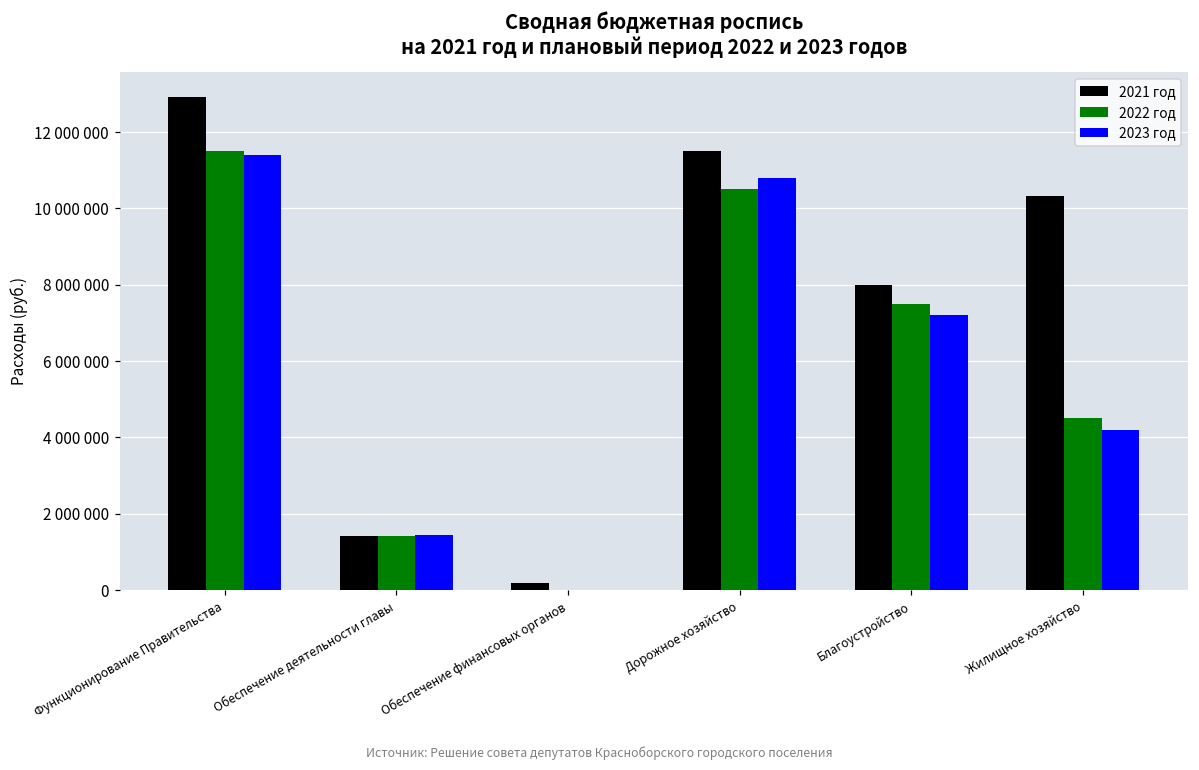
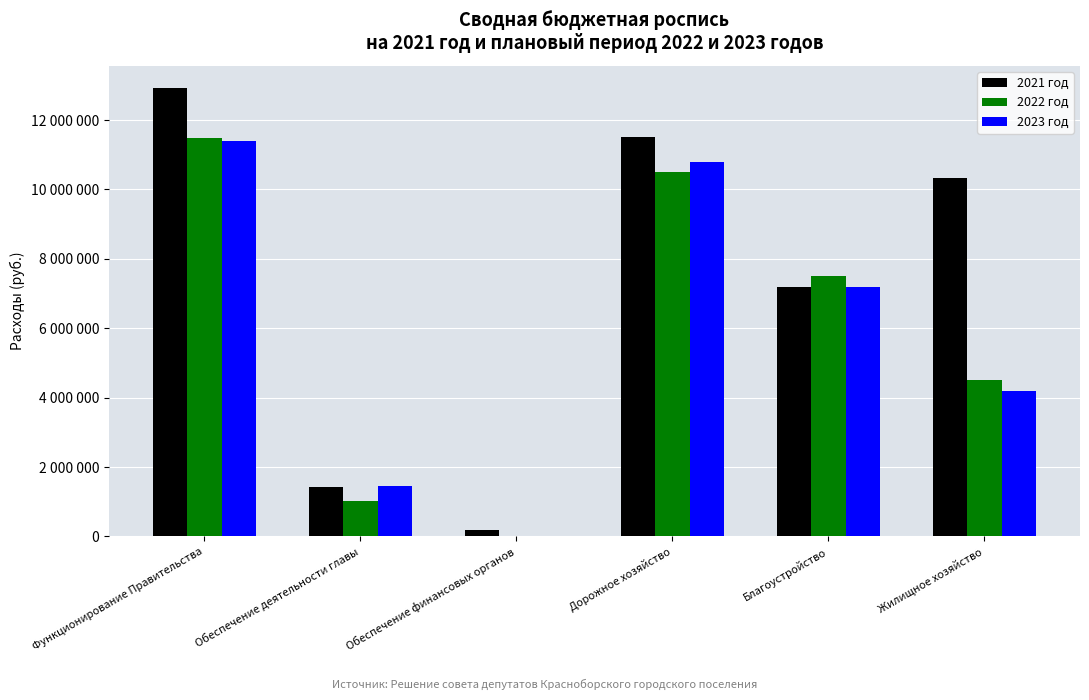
  {
    "2021 год": {
      "Функционирование Правительства": 12900000,
      "Обеспечение деятельности главы": 1400000,
      "Обеспечение финансовых органов": 200000,
      "Дорожное хозяйство": 11500000,
-     "Благоустройство": 8000000,
+     "Благоустройство": 7200000,
      "Жилищное хозяйство": 10300000
    },
    "2022 год": {
      "Функционирование Правительства": 11500000,
-     "Обеспечение деятельности главы": 1400000,
+     "Обеспечение деятельности главы": 1000000,
      "Обеспечение финансовых органов": 0,
      "Дорожное хозяйство": 10500000,
      "Благоустройство": 7500000,
      "Жилищное хозяйство": 4500000
    },
    "2023 год": {
      "Функционирование Правительства": 11400000,
      "Обеспечение деятельности главы": 1500000,
      "Обеспечение финансовых органов": 0,
      "Дорожное хозяйство": 10800000,
      "Благоустройство": 7200000,
      "Жилищное хозяйство": 4200000
    }
  }
